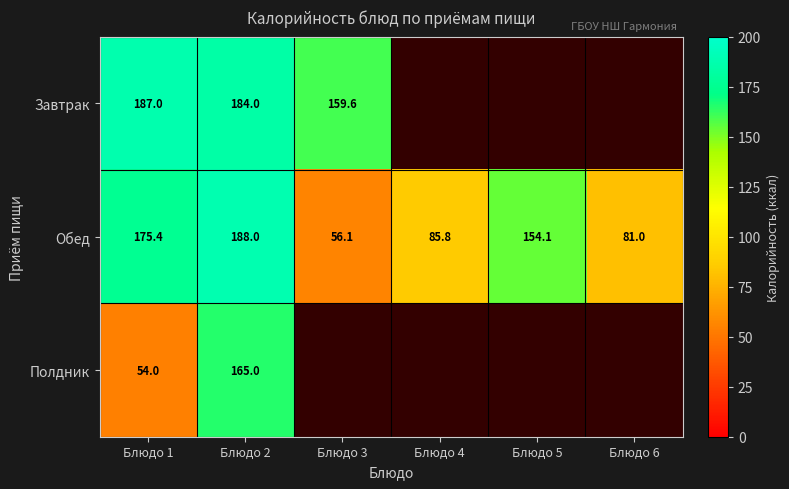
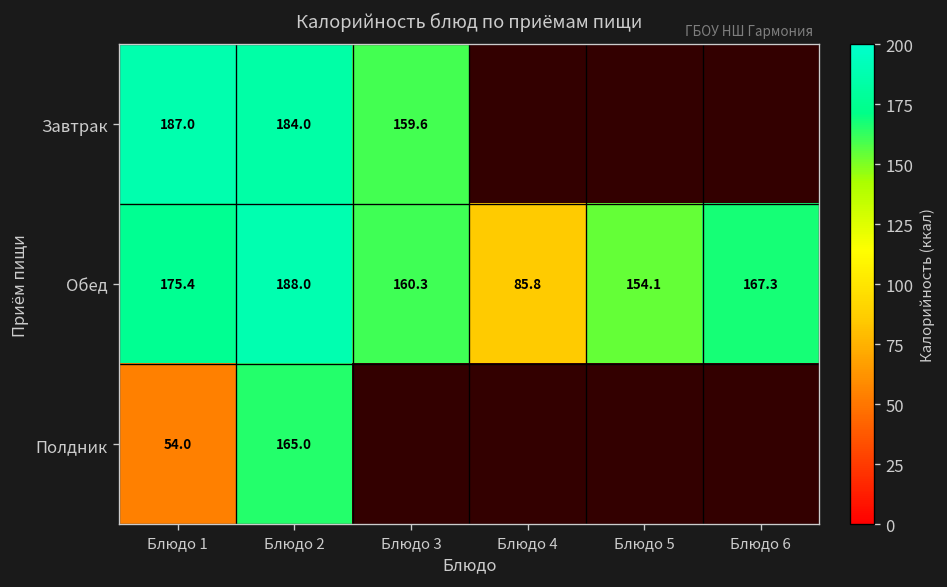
  {
    "Завтрак": {
      "Блюдо 1": 187.0,
      "Блюдо 2": 184.0,
      "Блюдо 3": 159.6
    },
    "Обед": {
      "Блюдо 1": 175.4,
      "Блюдо 2": 188.0,
-     "Блюдо 3": 56.1,
+     "Блюдо 3": 160.3,
      "Блюдо 4": 85.8,
      "Блюдо 5": 154.1,
-     "Блюдо 6": 81.0
+     "Блюдо 6": 167.3
    },
    "Полдник": {
      "Блюдо 1": 54.0,
      "Блюдо 2": 165.0
    }
  }
